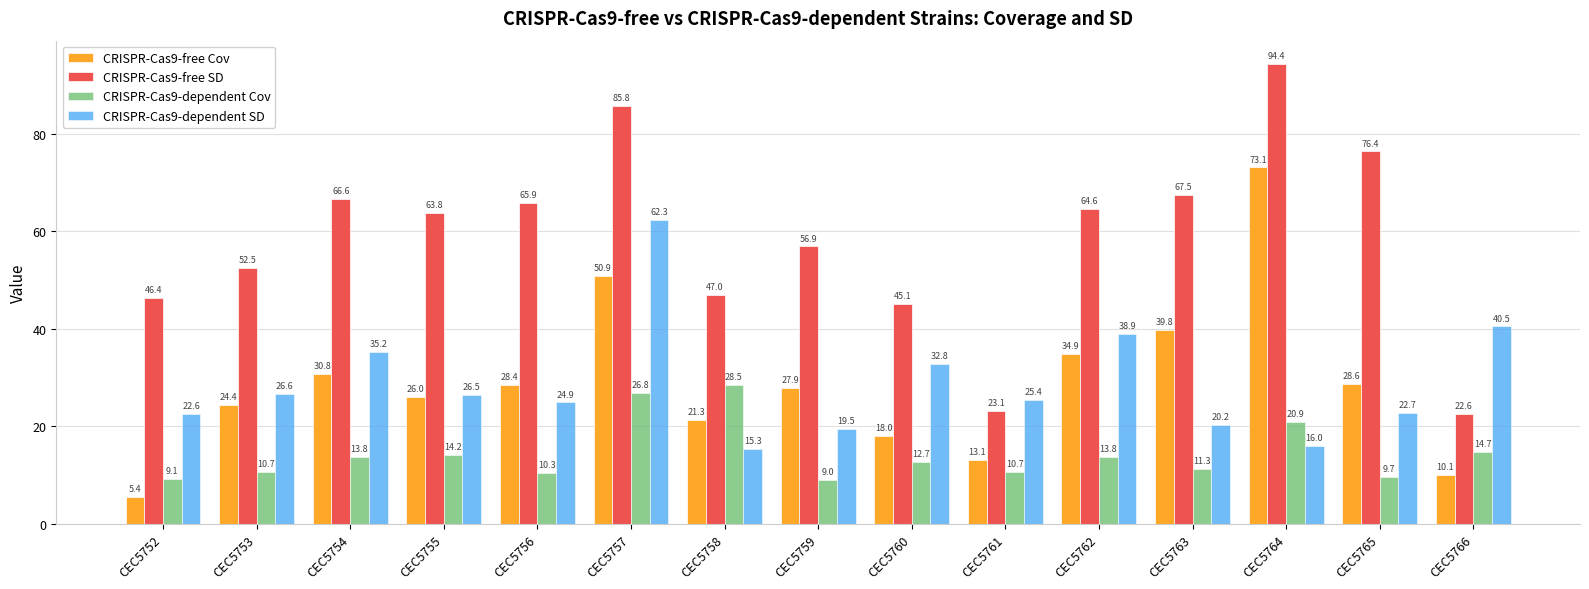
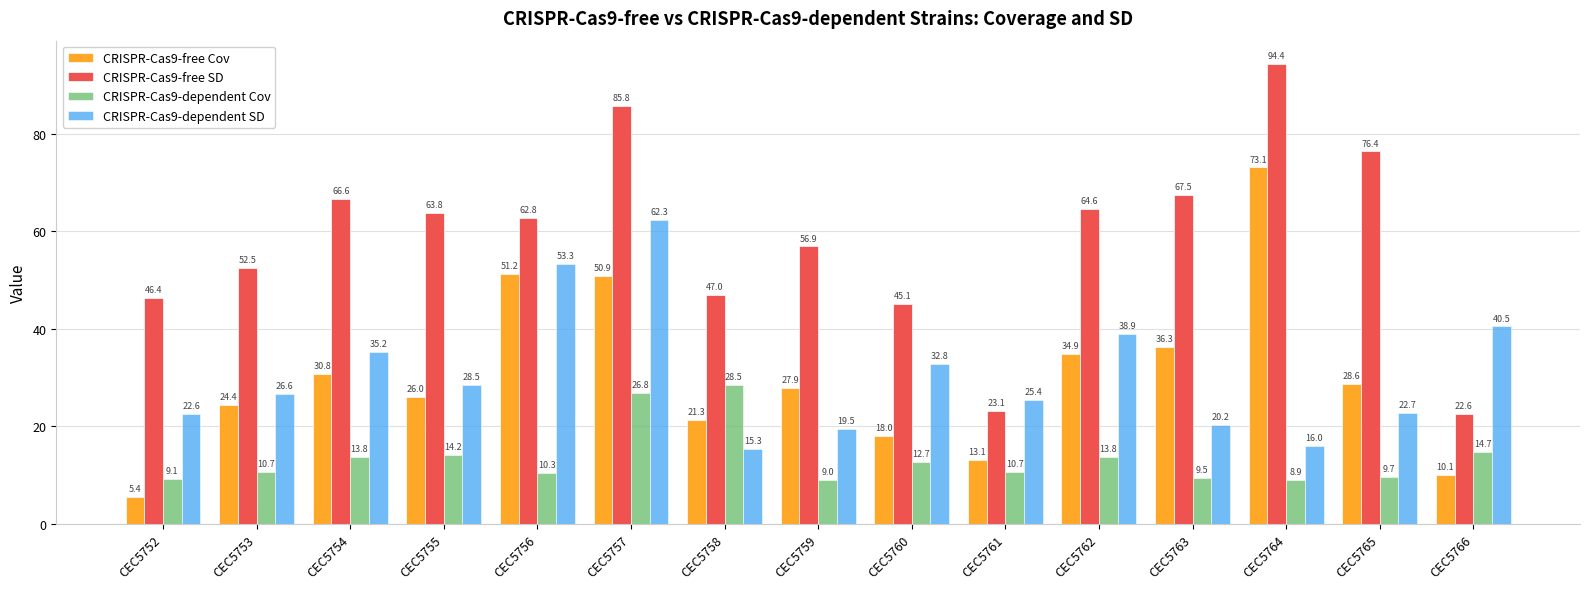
  {
    "CRISPR-Cas9-free Cov": {
      "CEC5752": 5.4,
      "CEC5753": 24.4,
      "CEC5754": 30.8,
      "CEC5755": 26.0,
-     "CEC5756": 28.4,
+     "CEC5756": 51.2,
      "CEC5757": 50.9,
      "CEC5758": 21.3,
      "CEC5759": 27.9,
      "CEC5760": 18.0,
      "CEC5761": 13.1,
      "CEC5762": 34.9,
-     "CEC5763": 39.8,
+     "CEC5763": 36.3,
      "CEC5764": 73.1,
      "CEC5765": 28.6,
      "CEC5766": 10.1
    },
    "CRISPR-Cas9-free SD": {
      "CEC5752": 46.4,
      "CEC5753": 52.5,
      "CEC5754": 66.6,
      "CEC5755": 63.8,
-     "CEC5756": 65.9,
+     "CEC5756": 62.8,
      "CEC5757": 85.8,
      "CEC5758": 47.0,
      "CEC5759": 56.9,
      "CEC5760": 45.1,
      "CEC5761": 23.1,
      "CEC5762": 64.6,
      "CEC5763": 67.5,
      "CEC5764": 94.4,
      "CEC5765": 76.4,
      "CEC5766": 22.6
    },
    "CRISPR-Cas9-dependent Cov": {
      "CEC5752": 9.1,
      "CEC5753": 10.7,
      "CEC5754": 13.8,
      "CEC5755": 14.2,
      "CEC5756": 10.3,
      "CEC5757": 26.8,
      "CEC5758": 28.5,
      "CEC5759": 9.0,
      "CEC5760": 12.7,
      "CEC5761": 10.7,
      "CEC5762": 13.8,
-     "CEC5763": 11.3,
-     "CEC5764": 20.9,
+     "CEC5763": 9.5,
+     "CEC5764": 8.9,
      "CEC5765": 9.7,
      "CEC5766": 14.7
    },
    "CRISPR-Cas9-dependent SD": {
      "CEC5752": 22.6,
      "CEC5753": 26.6,
      "CEC5754": 35.2,
-     "CEC5755": 26.5,
-     "CEC5756": 24.9,
+     "CEC5755": 28.5,
+     "CEC5756": 53.3,
      "CEC5757": 62.3,
      "CEC5758": 15.3,
      "CEC5759": 19.5,
      "CEC5760": 32.8,
      "CEC5761": 25.4,
      "CEC5762": 38.9,
      "CEC5763": 20.2,
      "CEC5764": 16.0,
      "CEC5765": 22.7,
      "CEC5766": 40.5
    }
  }
